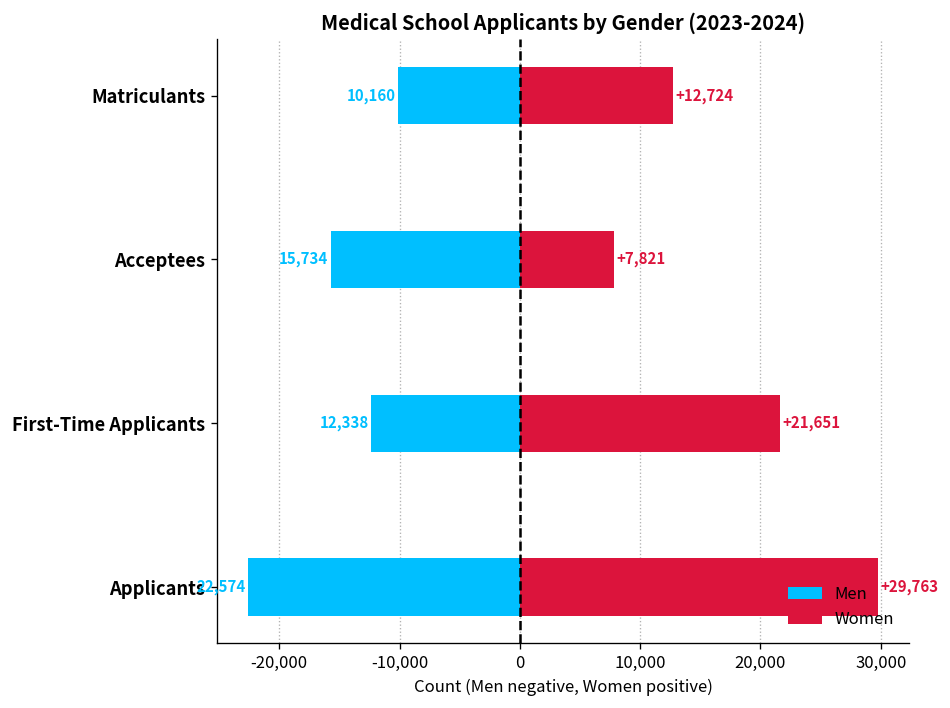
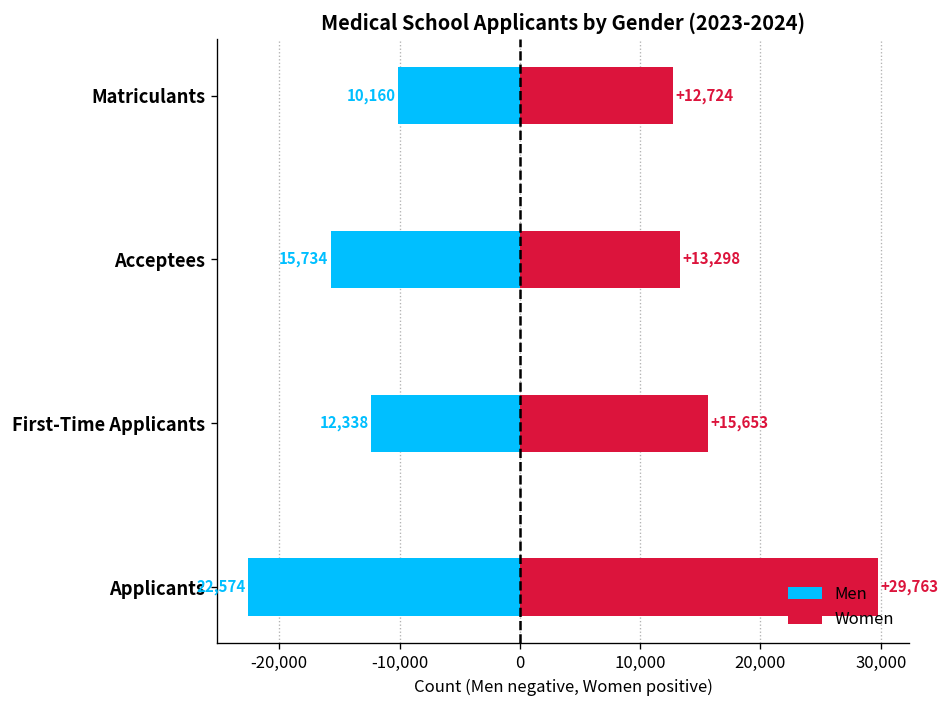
  {
    "Women": {
      "Matriculants": "+12,724",
-     "Acceptees": "+7,821",
-     "First-Time Applicants": "+21,651",
+     "Acceptees": "+13,298",
+     "First-Time Applicants": "+15,653",
      "Applicants": "+29,763"
    }
  }
